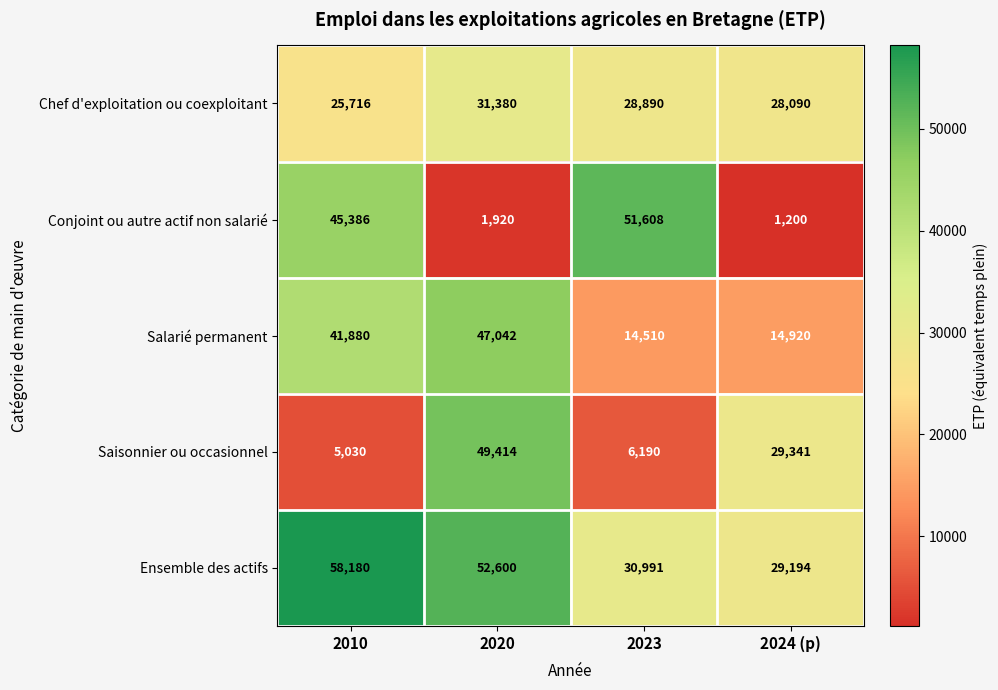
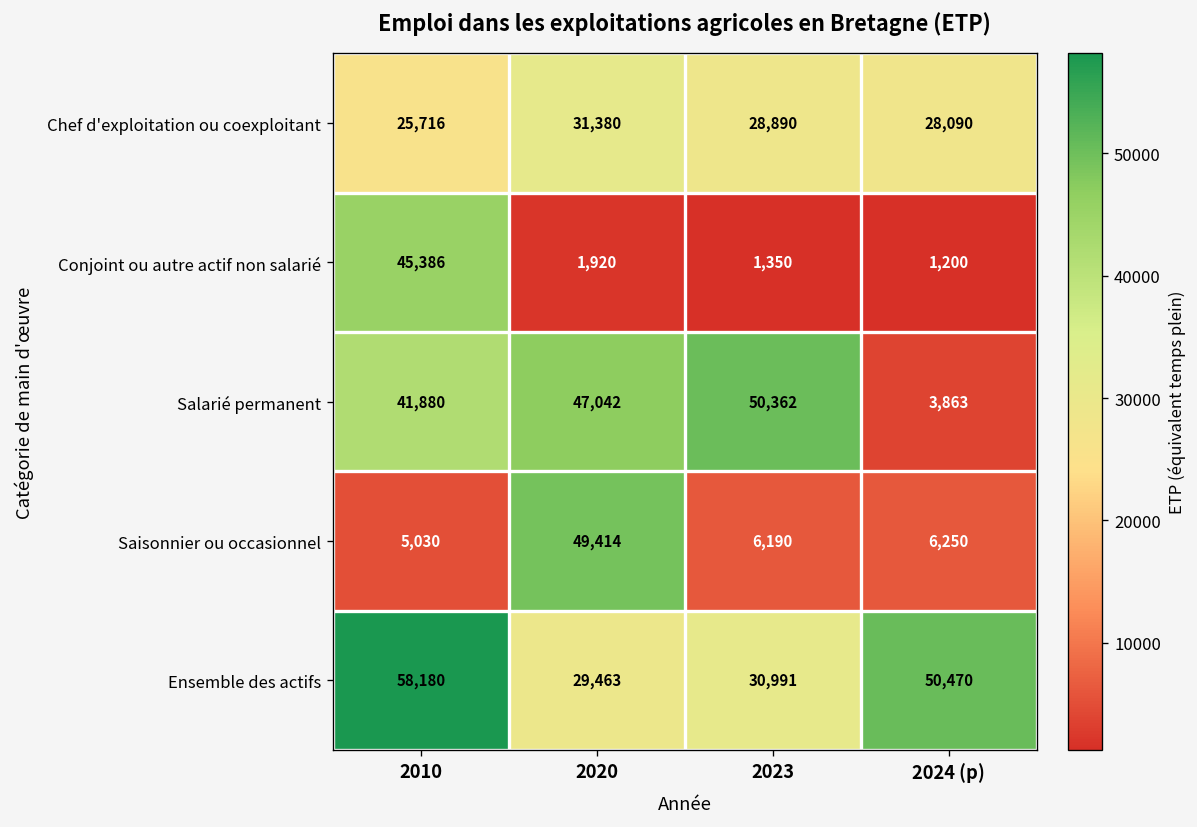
  {
    "Chef d'exploitation ou coexploitant": {
      "2010": "25,716",
      "2020": "31,380",
      "2023": "28,890",
      "2024 (p)": "28,090"
    },
    "Conjoint ou autre actif non salarié": {
      "2010": "45,386",
      "2020": "1,920",
-     "2023": "51,608",
+     "2023": "1,350",
      "2024 (p)": "1,200"
    },
    "Salarié permanent": {
      "2010": "41,880",
      "2020": "47,042",
-     "2023": "14,510",
-     "2024 (p)": "14,920"
+     "2023": "50,362",
+     "2024 (p)": "3,863"
    },
    "Saisonnier ou occasionnel": {
      "2010": "5,030",
      "2020": "49,414",
      "2023": "6,190",
-     "2024 (p)": "29,341"
+     "2024 (p)": "6,250"
    },
    "Ensemble des actifs": {
      "2010": "58,180",
-     "2020": "52,600",
+     "2020": "29,463",
      "2023": "30,991",
-     "2024 (p)": "29,194"
+     "2024 (p)": "50,470"
    }
  }
